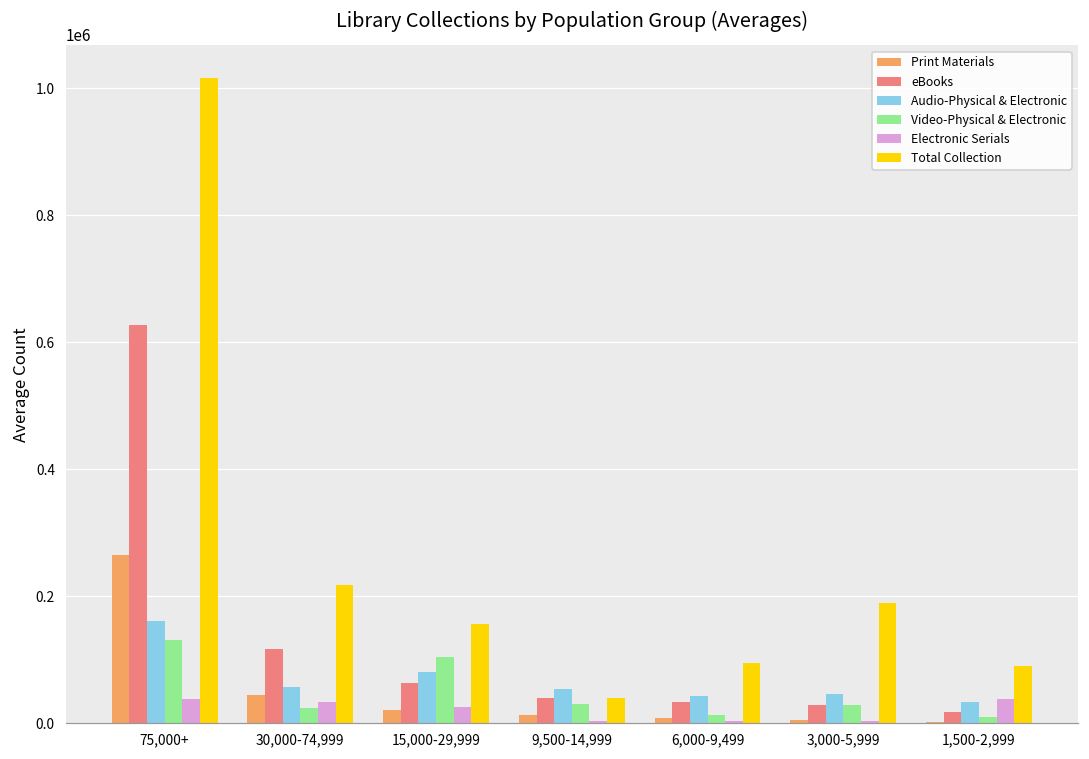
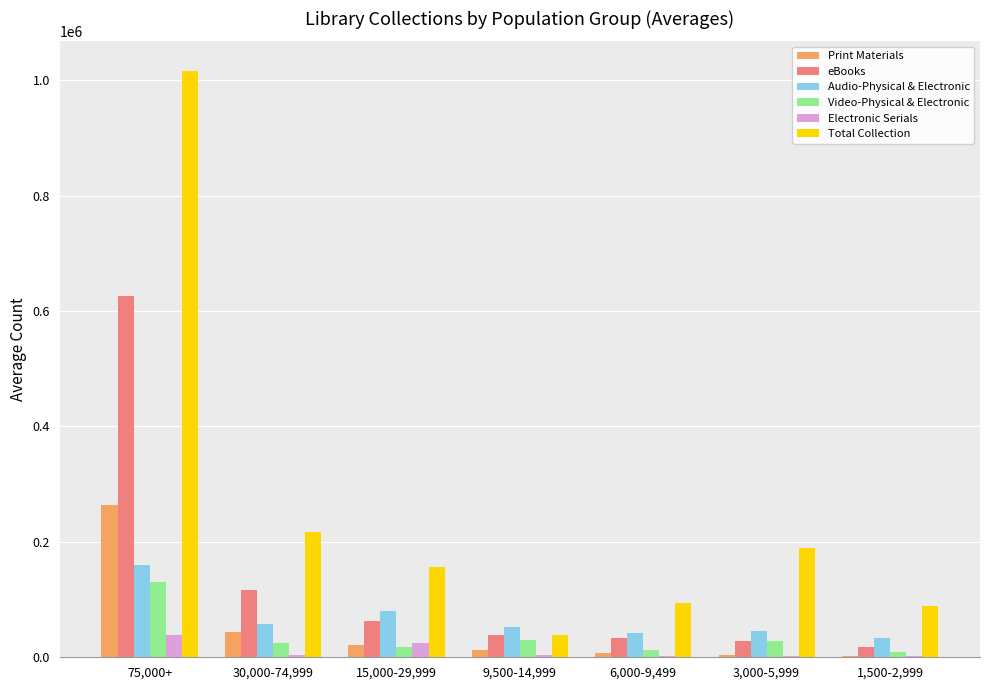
  {
    "Audio-Physical & Electronic": {
      "75,000+": 160000,
      "30,000-74,999": 60000,
      "15,000-29,999": 80000,
      "9,500-14,999": 50000,
      "6,000-9,499": 40000,
      "3,000-5,999": 50000,
      "1,500-2,999": 30000
    },
    "Video-Physical & Electronic": {
      "75,000+": 130000,
      "30,000-74,999": 20000,
-     "15,000-29,999": 100000,
+     "15,000-29,999": 20000,
      "9,500-14,999": 30000,
      "6,000-9,499": 10000,
      "3,000-5,999": 30000,
      "1,500-2,999": 10000
    },
    "Electronic Serials": {
      "75,000+": 40000,
-     "30,000-74,999": 30000,
+     "30,000-74,999": 0,
      "15,000-29,999": 20000,
-     "1,500-2,999": 40000
+     "1,500-2,999": 0
    },
    "Total Collection": {
      "75,000+": 1020000,
      "30,000-74,999": 220000,
      "15,000-29,999": 160000,
      "9,500-14,999": 40000,
      "6,000-9,499": 90000,
      "3,000-5,999": 190000,
      "1,500-2,999": 90000
    }
  }
